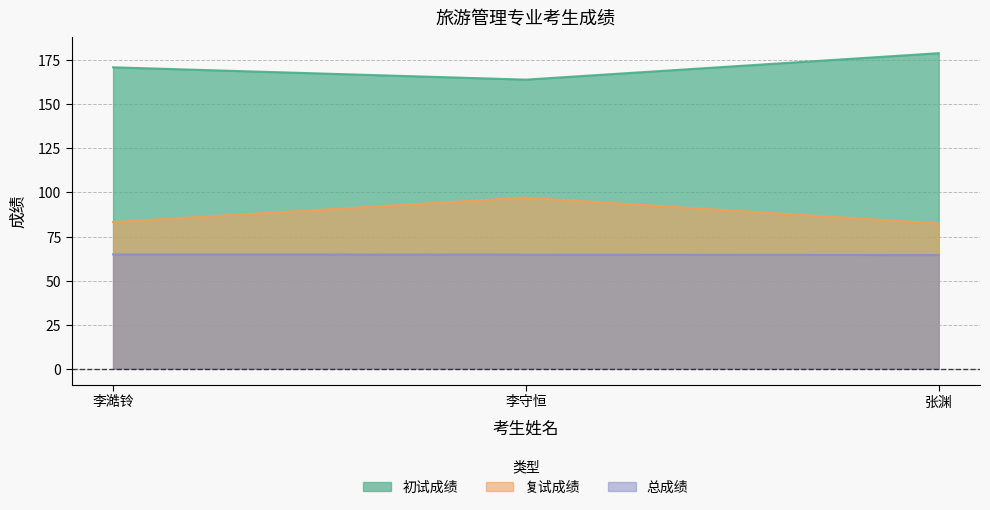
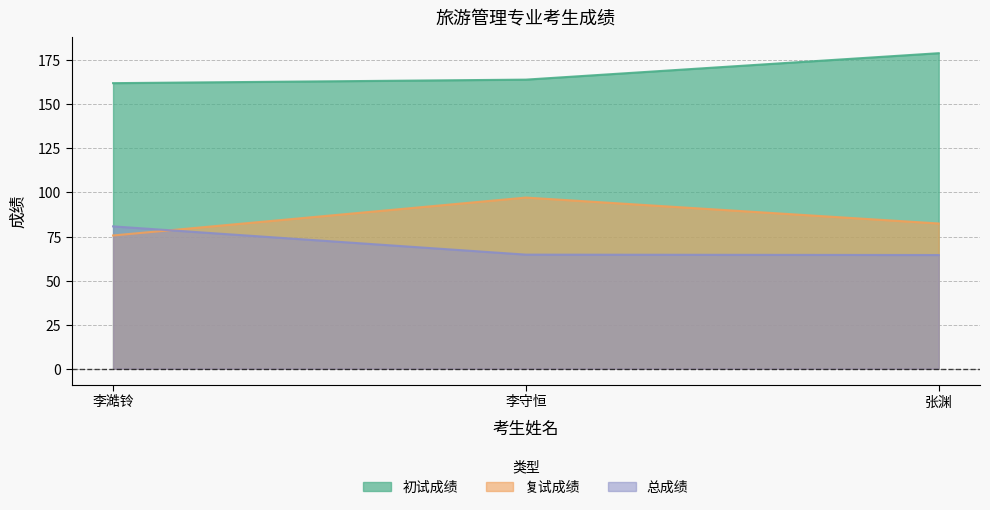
  {
    "初试成绩": {
-     "李澔铃": 171,
+     "李澔铃": 162,
      "李守恒": 164,
      "张渊": 179
    },
    "复试成绩": {
-     "李澔铃": 83,
+     "李澔铃": 76,
      "李守恒": 97,
      "张渊": 82
    },
    "总成绩": {
-     "李澔铃": 65,
+     "李澔铃": 81,
      "李守恒": 65,
      "张渊": 65
    }
  }
